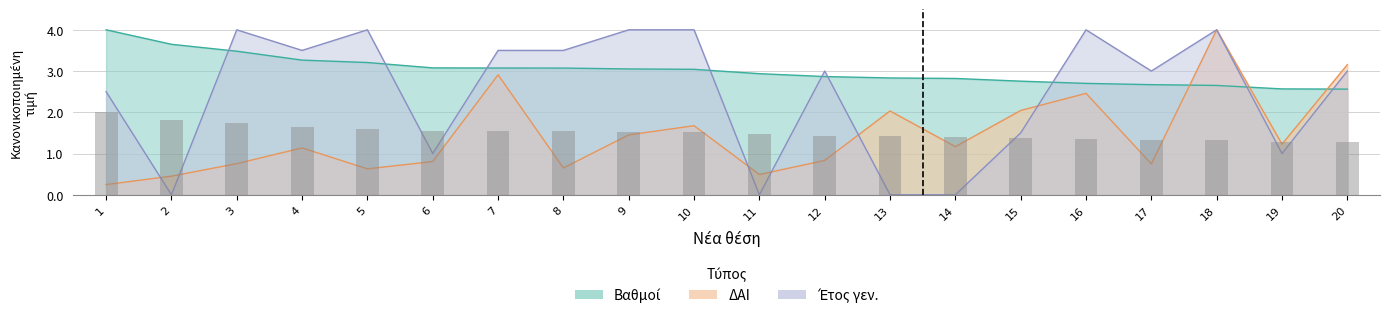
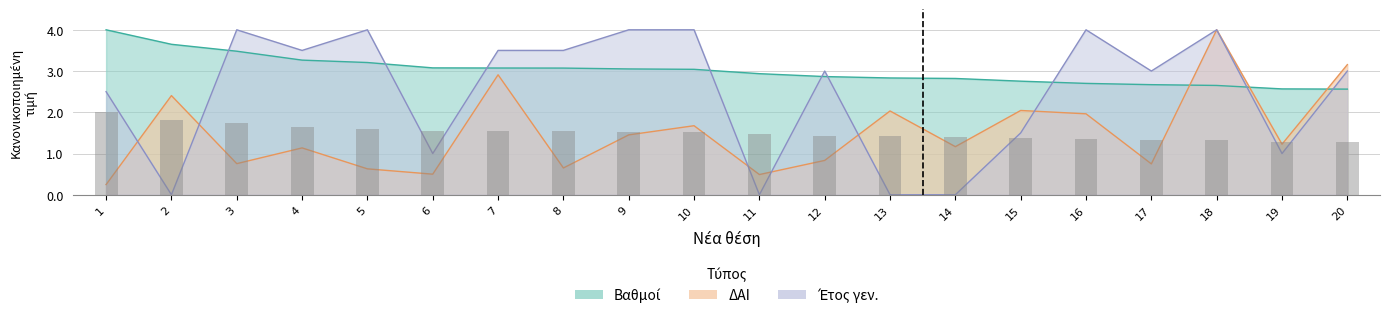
  {
    "ΔΑΙ": {
      "1": 0.2,
-     "2": 0.5,
+     "2": 2.4,
      "3": 0.8,
      "4": 1.1,
      "5": 0.6,
-     "6": 0.8,
+     "6": 0.5,
      "7": 2.9,
      "8": 0.6,
      "9": 1.5,
      "10": 1.7,
      "11": 0.5,
      "12": 0.8,
      "13": 2.0,
      "14": 1.2,
      "15": 2.0,
-     "16": 2.5,
+     "16": 2.0,
      "17": 0.7,
      "19": 1.2,
      "20": 3.2
    }
  }
